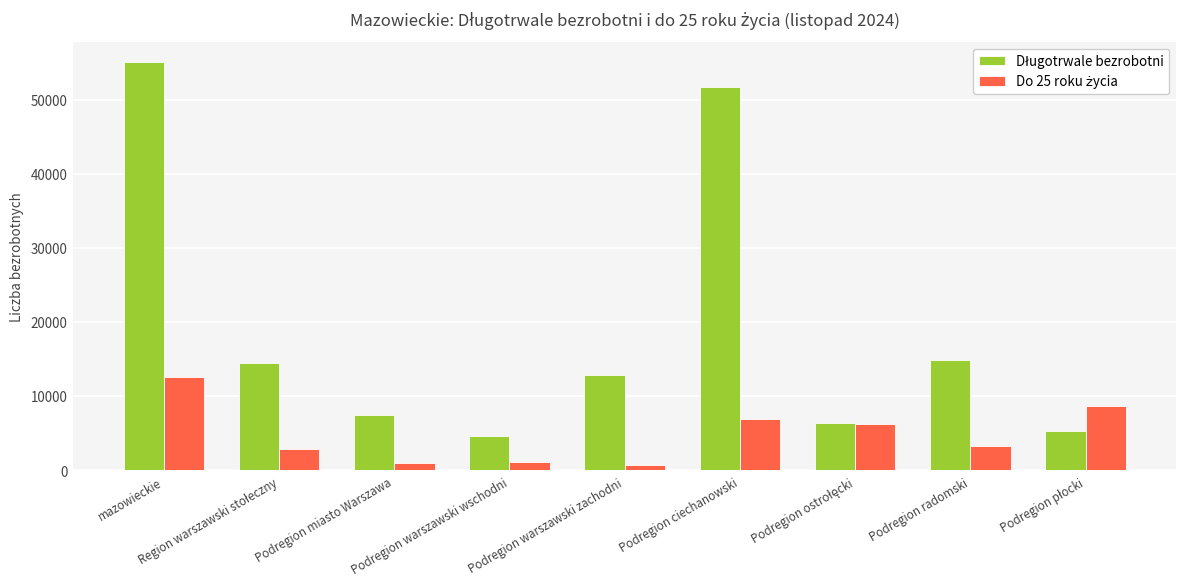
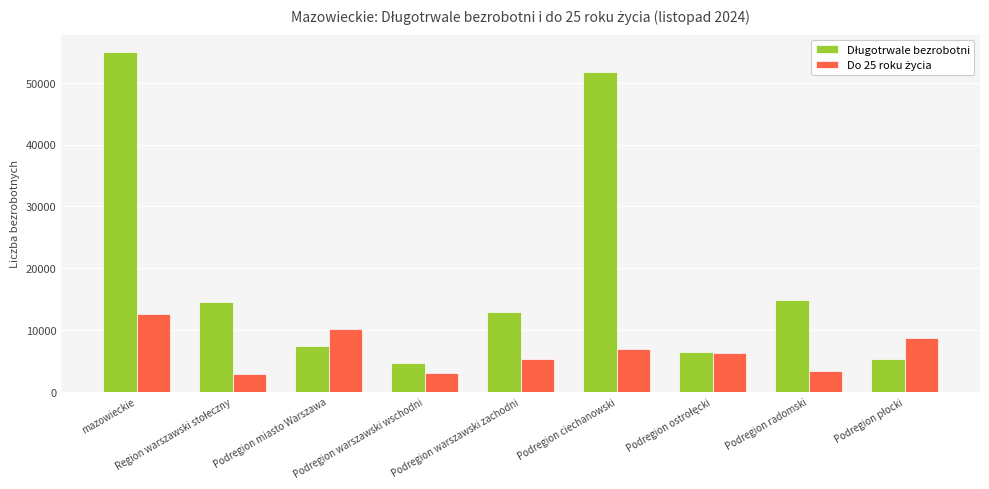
  {
    "Długotrwale bezrobotni": {
      "mazowieckie": 55000,
      "Region warszawski stołeczny": 14000,
      "Podregion miasto Warszawa": 7000,
      "Podregion warszawski wschodni": 5000,
      "Podregion warszawski zachodni": 13000,
      "Podregion ciechanowski": 52000,
      "Podregion ostrołęcki": 6000,
      "Podregion radomski": 15000,
      "Podregion płocki": 5000
    },
    "Do 25 roku życia": {
      "mazowieckie": 13000,
      "Region warszawski stołeczny": 3000,
-     "Podregion miasto Warszawa": 1000,
-     "Podregion warszawski wschodni": 1000,
-     "Podregion warszawski zachodni": 1000,
+     "Podregion miasto Warszawa": 10000,
+     "Podregion warszawski wschodni": 3000,
+     "Podregion warszawski zachodni": 5000,
      "Podregion ciechanowski": 7000,
      "Podregion ostrołęcki": 6000,
      "Podregion radomski": 3000,
      "Podregion płocki": 9000
    }
  }
